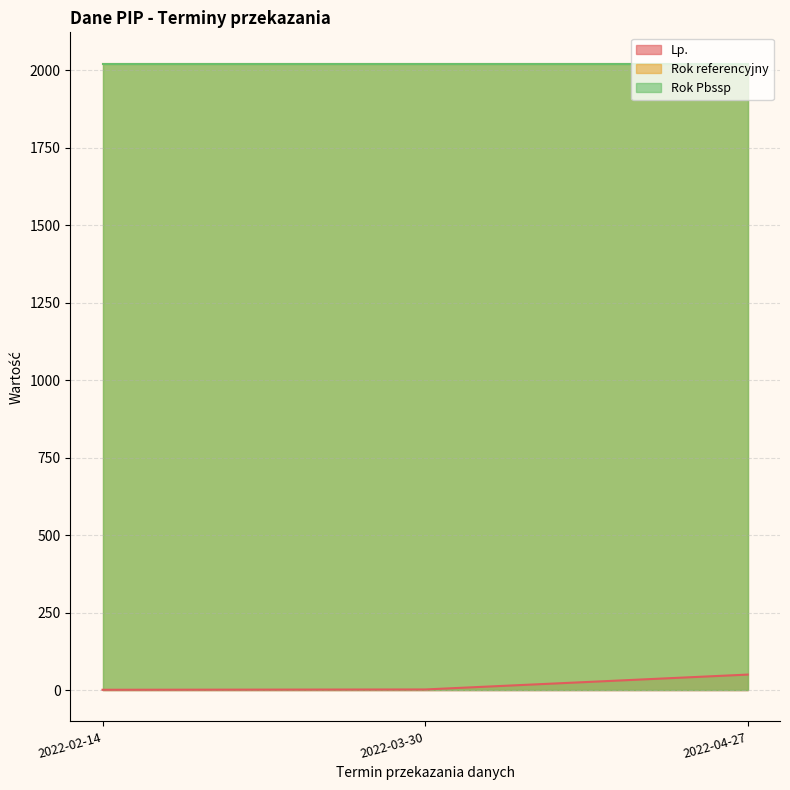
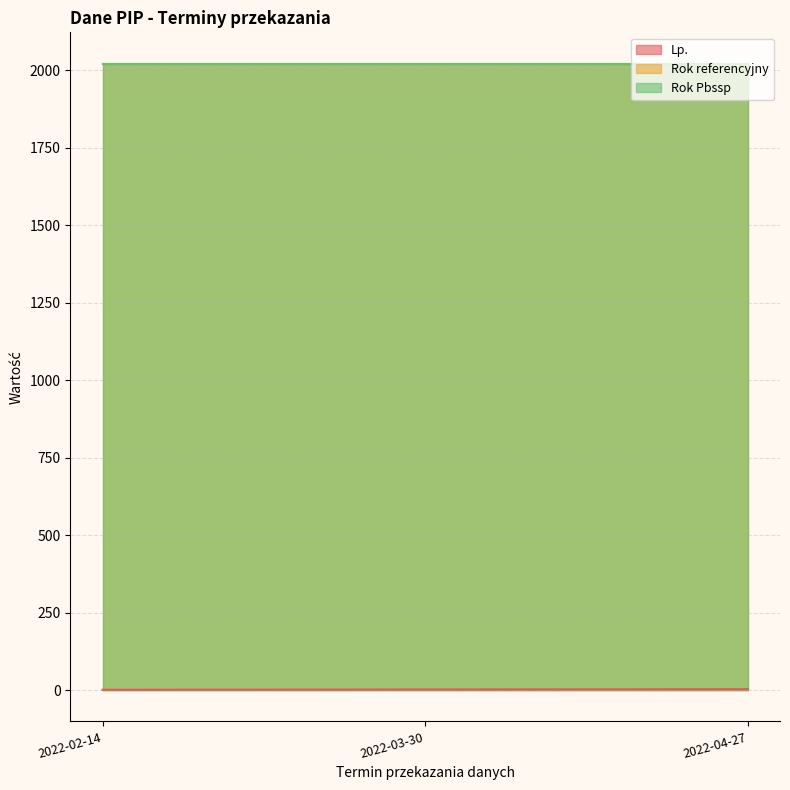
  {
    "Lp.": {
      "2022-02-14": 0,
      "2022-03-30": 0,
-     "2022-04-27": 50
+     "2022-04-27": 0
    },
    "Rok Pbssp": {
      "2022-02-14": 2020,
      "2022-03-30": 2020
    }
  }
